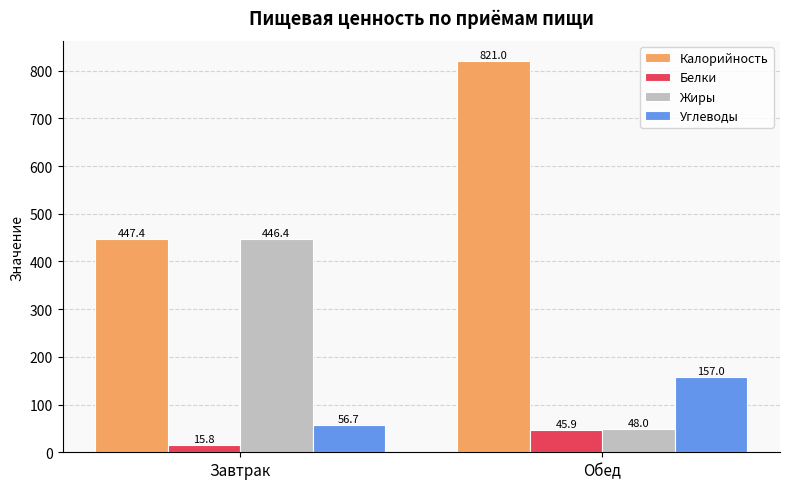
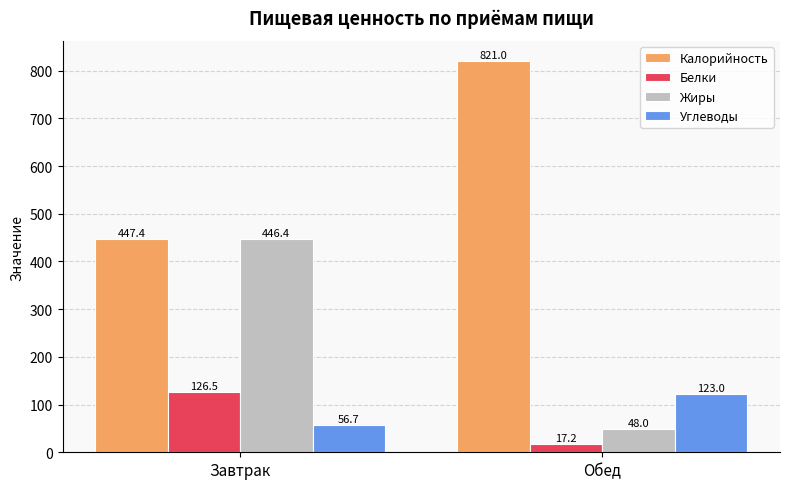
  {
    "Калорийность": {
      "Завтрак": 447.4,
      "Обед": 821.0
    },
    "Белки": {
-     "Завтрак": 15.8,
-     "Обед": 45.9
+     "Завтрак": 126.5,
+     "Обед": 17.2
    },
    "Жиры": {
      "Завтрак": 446.4,
      "Обед": 48.0
    },
    "Углеводы": {
      "Завтрак": 56.7,
-     "Обед": 157.0
+     "Обед": 123.0
    }
  }
